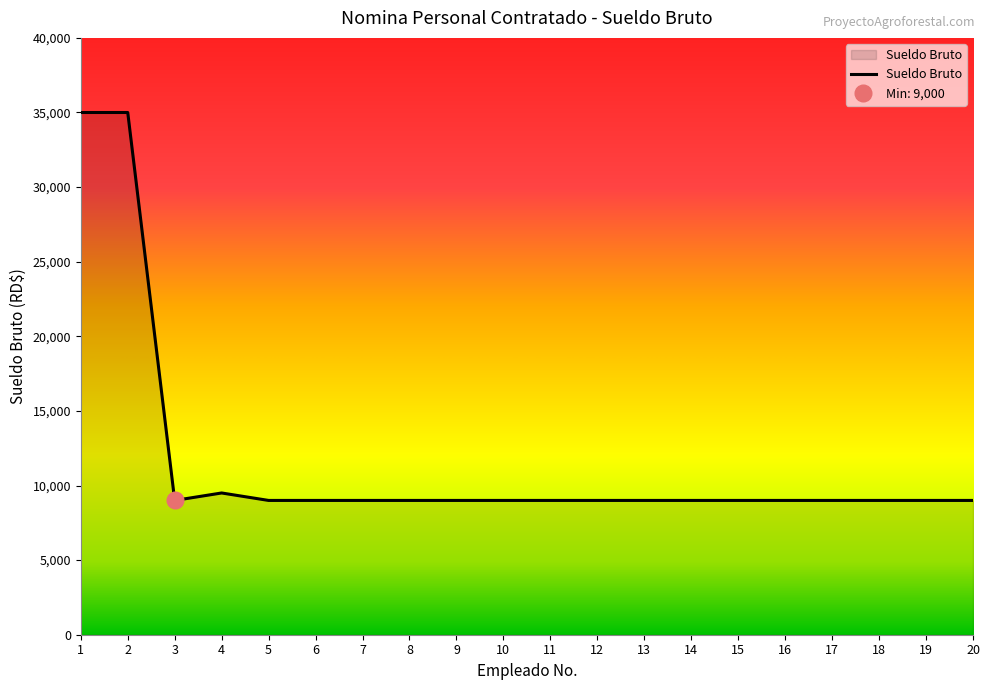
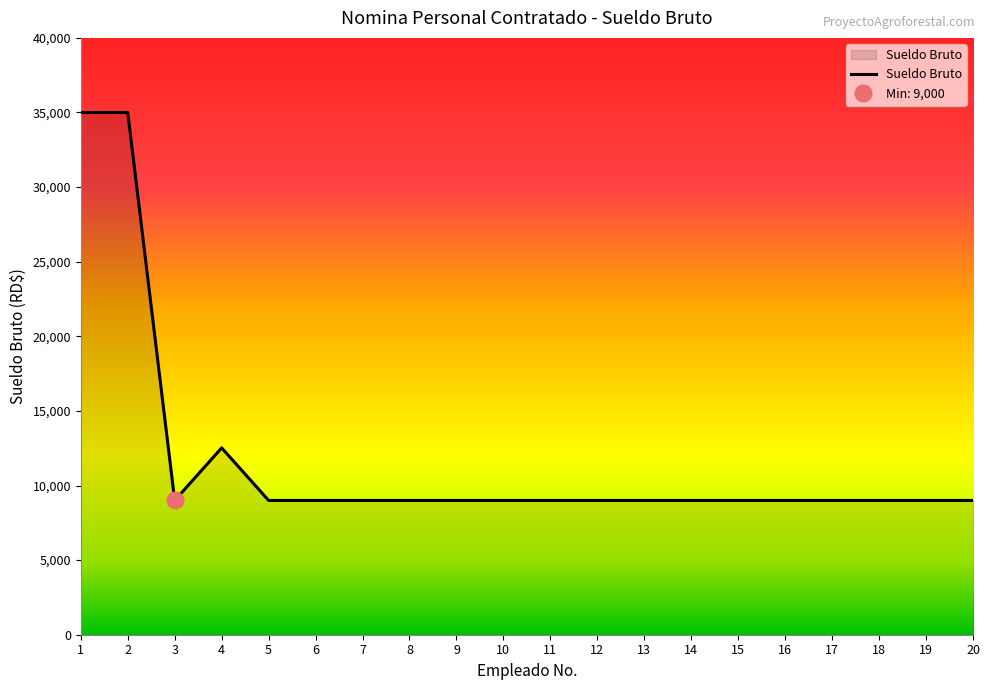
  {
    "Sueldo Bruto": {
      "1": "35,000",
      "2": "35,000",
-     "4": "9,500",
+     "4": "12,500",
      "5": "9,000",
      "6": "9,000",
      "7": "9,000",
      "8": "9,000",
      "9": "9,000",
      "10": "9,000",
      "11": "9,000",
      "12": "9,000",
      "13": "9,000",
      "14": "9,000",
      "15": "9,000",
      "16": "9,000",
      "17": "9,000",
      "18": "9,000",
      "19": "9,000",
      "20": "9,000"
    }
  }
